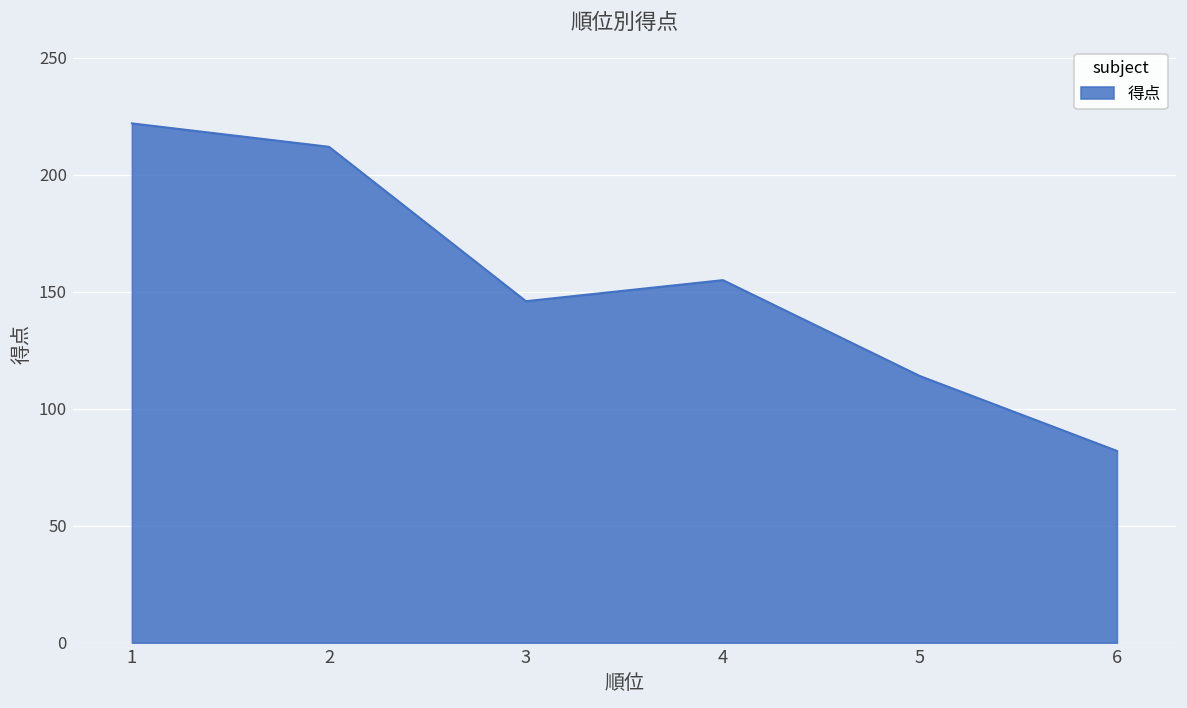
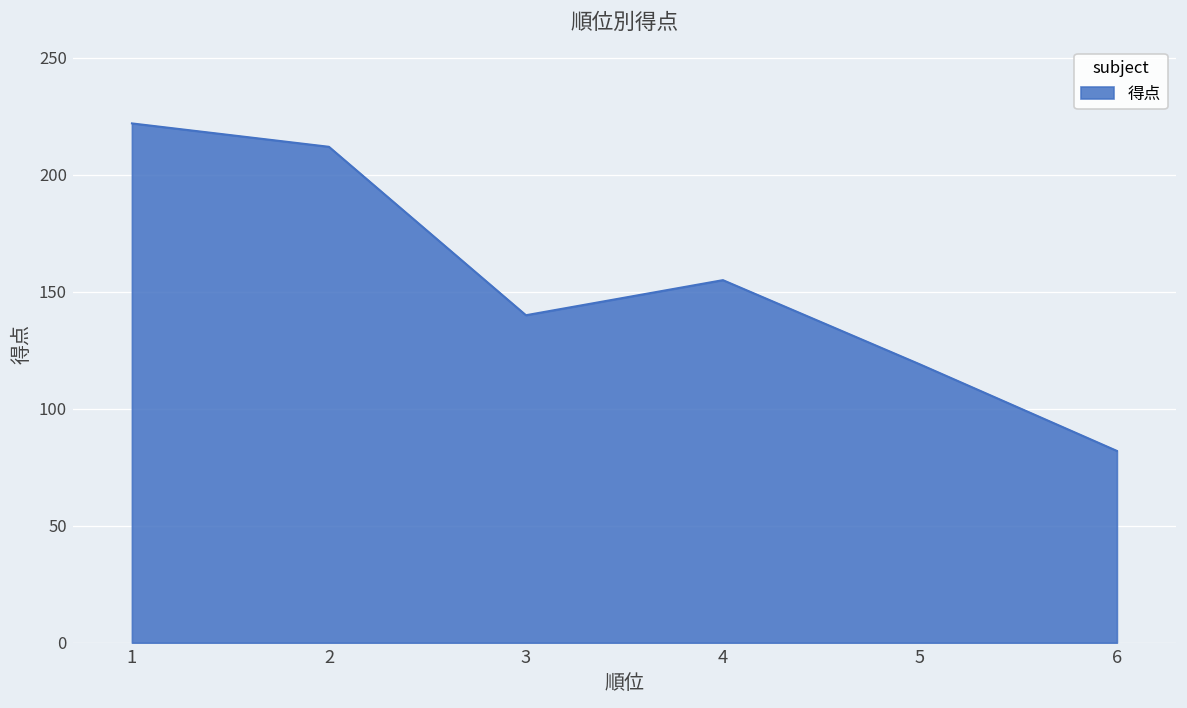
  {
    "1": 222,
    "2": 212,
-   "3": 146,
+   "3": 140,
    "4": 155,
-   "5": 114,
+   "5": 119,
    "6": 82
  }
